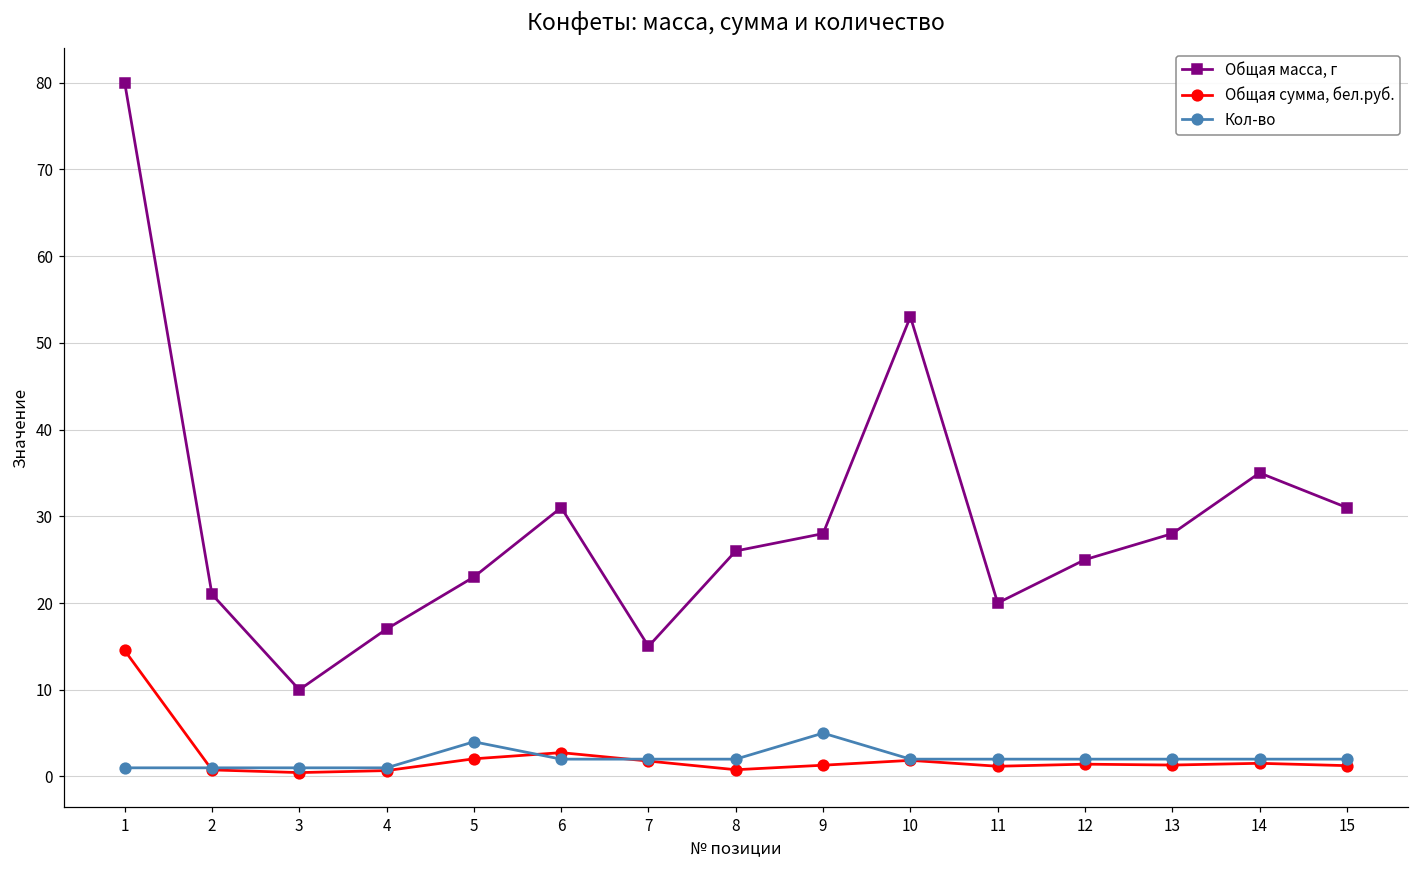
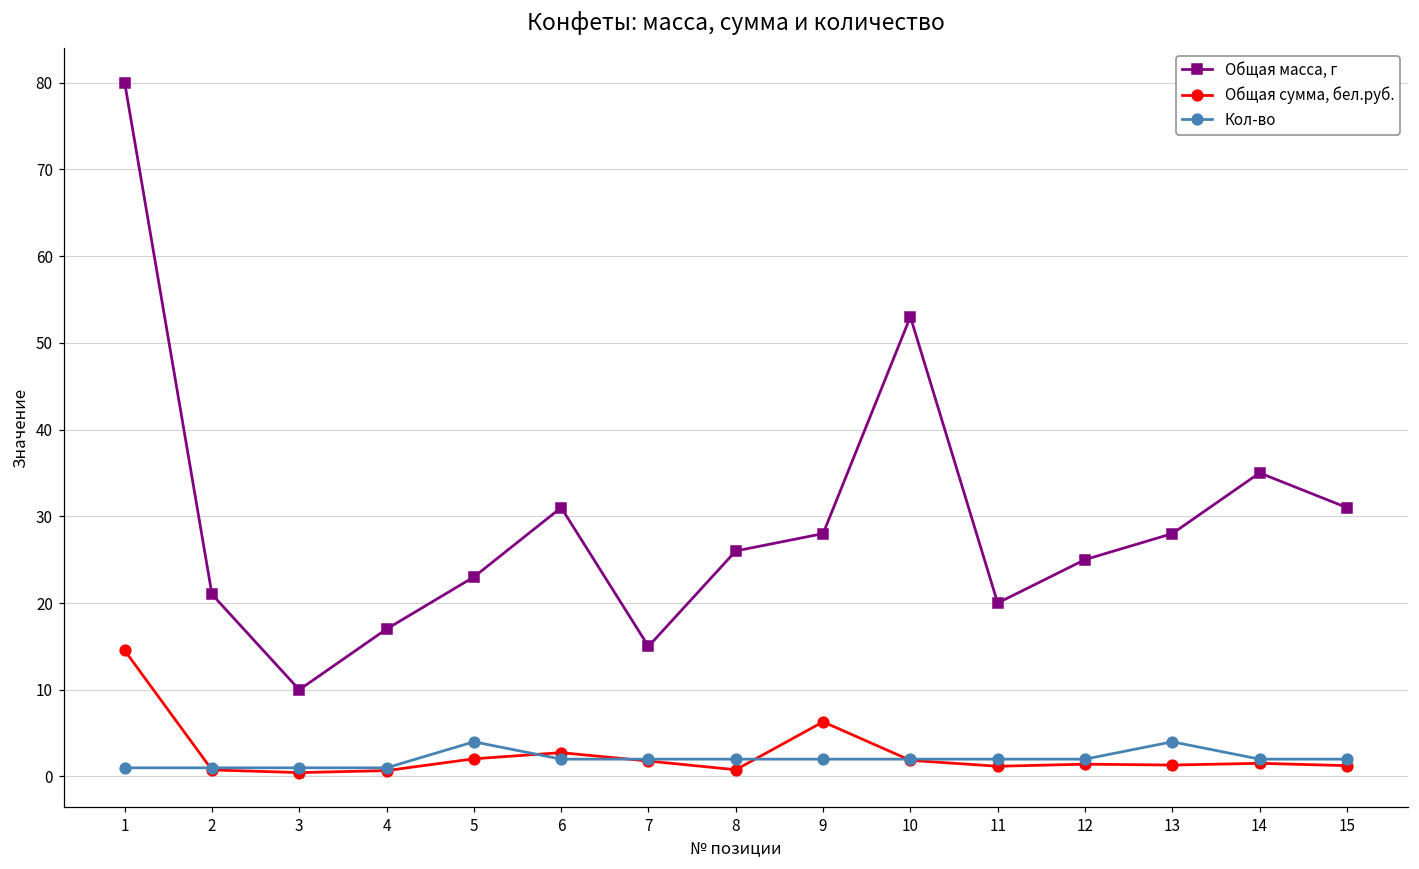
  {
    "Общая масса, г": {
      "1": 80,
      "2": 21,
      "3": 10,
      "4": 17,
      "5": 23,
      "6": 31,
      "7": 15,
      "8": 26,
      "9": 28,
      "10": 53,
      "11": 20,
      "12": 25,
      "13": 28,
      "14": 35,
      "15": 31
    },
    "Общая сумма, бел.руб.": {
      "1": 15,
      "3": 0,
      "5": 2,
      "6": 3,
      "8": 1,
-     "9": 1,
+     "9": 6,
      "11": 1,
      "12": 1,
      "13": 1,
      "14": 2,
      "15": 1
    },
    "Кол-во": {
      "1": 1,
      "3": 1,
      "5": 4,
      "6": 2,
      "8": 2,
-     "9": 5,
+     "9": 2,
      "11": 2,
      "12": 2,
-     "13": 2,
+     "13": 4,
      "14": 2,
      "15": 2
    }
  }
